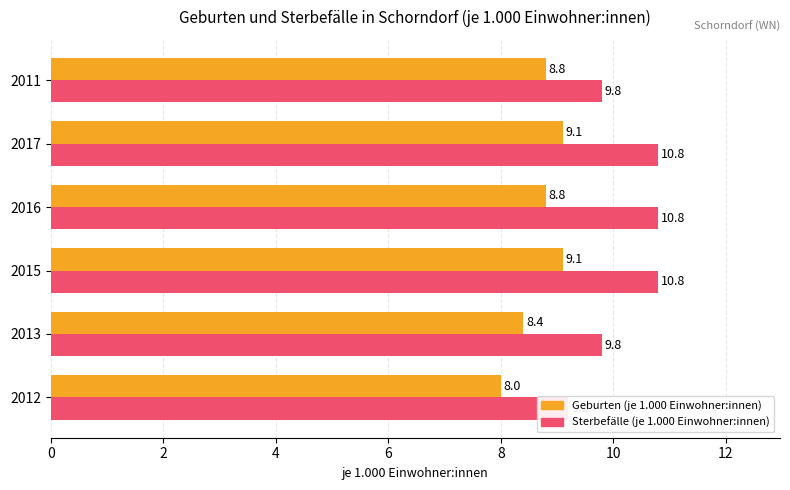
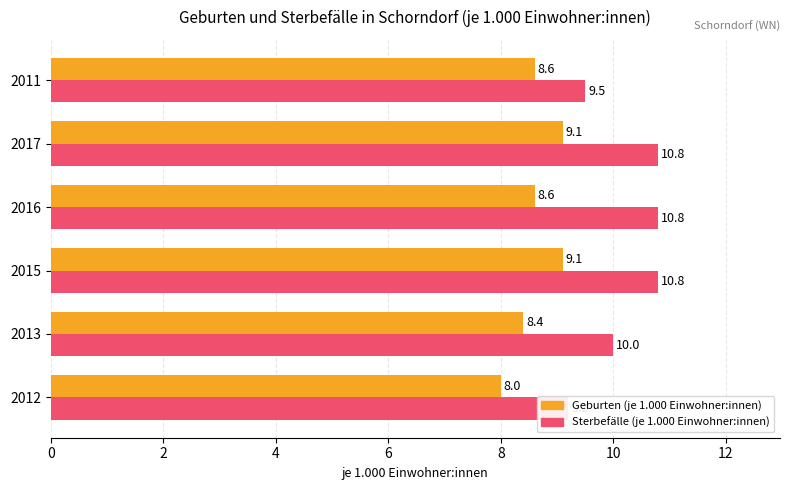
  {
    "Geburten (je 1.000 Einwohner:innen)": {
-     "2011": 8.8,
+     "2011": 8.6,
      "2017": 9.1,
-     "2016": 8.8,
+     "2016": 8.6,
      "2015": 9.1,
      "2013": 8.4,
      "2012": 8.0
    },
    "Sterbefälle (je 1.000 Einwohner:innen)": {
-     "2011": 9.8,
+     "2011": 9.5,
      "2017": 10.8,
      "2016": 10.8,
      "2015": 10.8,
-     "2013": 9.8
+     "2013": 10.0
    }
  }
